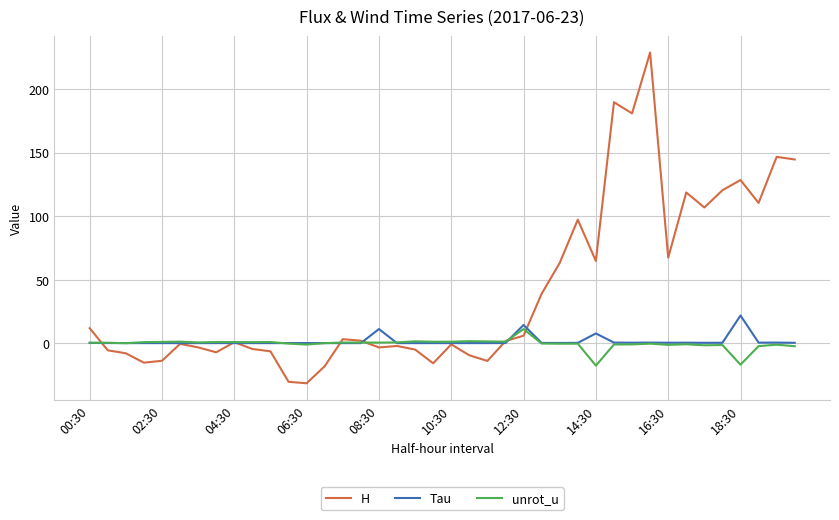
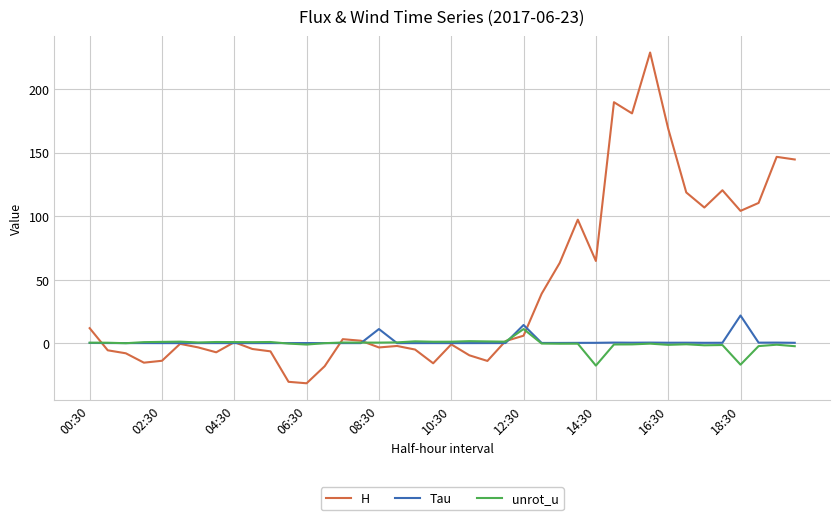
  {
    "H": {
      "00:30": 12,
      "02:30": -14,
      "06:30": -32,
      "08:30": -3,
      "12:30": 6,
      "14:30": 65,
-     "16:30": 67,
-     "18:30": 128
+     "16:30": 169,
+     "18:30": 104
    },
    "Tau": {
      "08:30": 11,
      "12:30": 14,
-     "14:30": 8,
+     "14:30": 0,
      "18:30": 22
    },
    "unrot_u": {
      "08:30": 0,
      "12:30": 11,
      "14:30": -18,
      "18:30": -17
    }
  }
